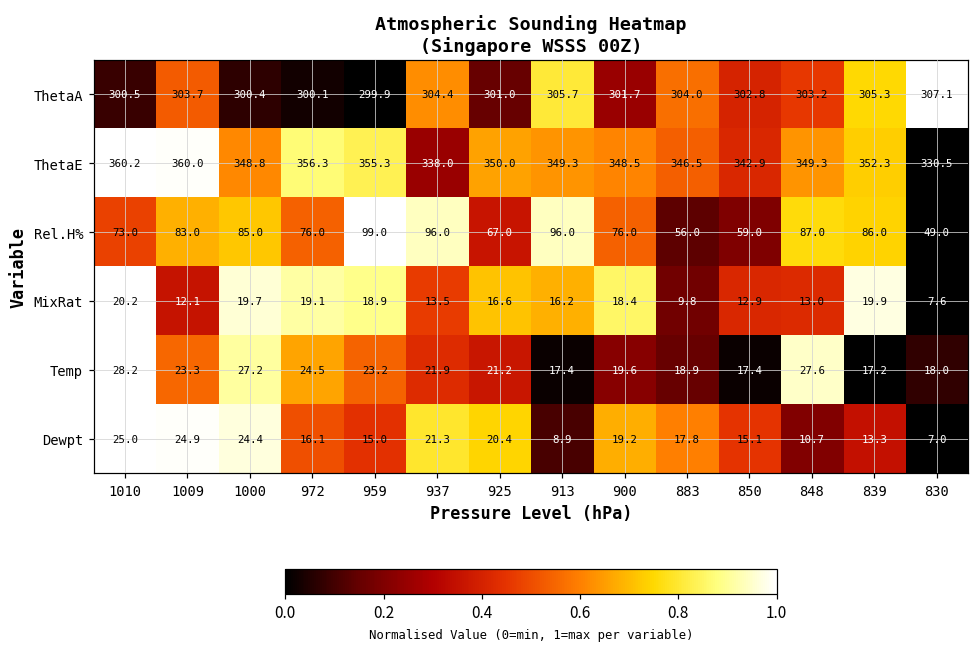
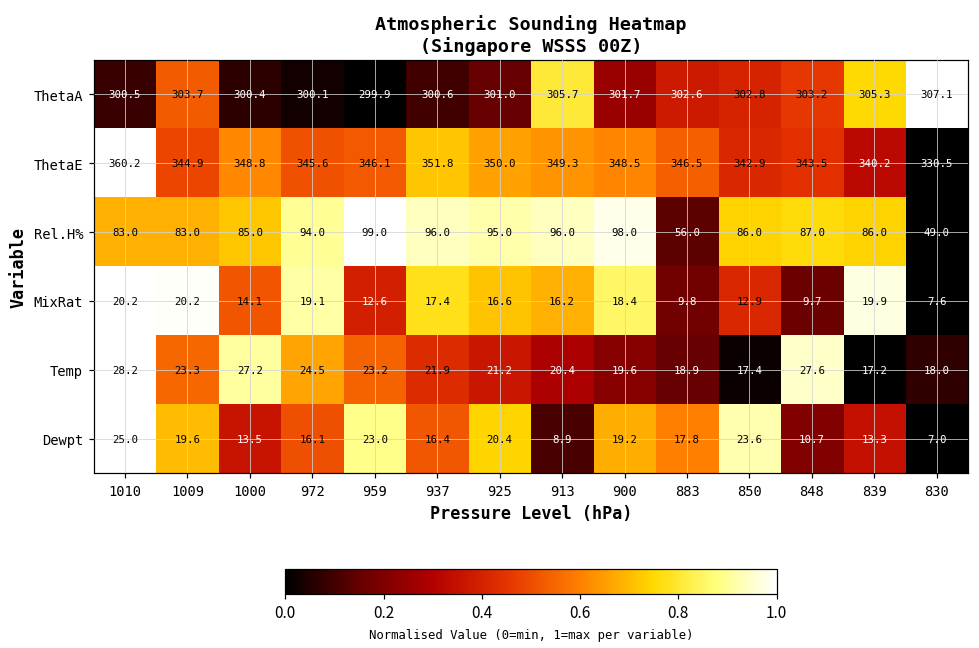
  {
    "ThetaA": {
      "1010": 300.5,
      "1009": 303.7,
      "1000": 300.4,
      "972": 300.1,
      "959": 299.9,
-     "937": 304.4,
+     "937": 300.6,
      "925": 301.0,
      "913": 305.7,
      "900": 301.7,
-     "883": 304.0,
+     "883": 302.6,
      "850": 302.8,
      "848": 303.2,
      "839": 305.3,
      "830": 307.1
    },
    "ThetaE": {
      "1010": 360.2,
-     "1009": 360.0,
+     "1009": 344.9,
      "1000": 348.8,
-     "972": 356.3,
-     "959": 355.3,
-     "937": 338.0,
+     "972": 345.6,
+     "959": 346.1,
+     "937": 351.8,
      "925": 350.0,
      "913": 349.3,
      "900": 348.5,
      "883": 346.5,
      "850": 342.9,
-     "848": 349.3,
-     "839": 352.3,
+     "848": 343.5,
+     "839": 340.2,
      "830": 330.5
    },
    "Rel.H%": {
-     "1010": 73.0,
+     "1010": 83.0,
      "1009": 83.0,
      "1000": 85.0,
-     "972": 76.0,
+     "972": 94.0,
      "959": 99.0,
      "937": 96.0,
-     "925": 67.0,
+     "925": 95.0,
      "913": 96.0,
-     "900": 76.0,
+     "900": 98.0,
      "883": 56.0,
-     "850": 59.0,
+     "850": 86.0,
      "848": 87.0,
      "839": 86.0,
      "830": 49.0
    },
    "MixRat": {
      "1010": 20.2,
-     "1009": 12.1,
-     "1000": 19.7,
+     "1009": 20.2,
+     "1000": 14.1,
      "972": 19.1,
-     "959": 18.9,
-     "937": 13.5,
+     "959": 12.6,
+     "937": 17.4,
      "925": 16.6,
      "913": 16.2,
      "900": 18.4,
      "883": 9.8,
      "850": 12.9,
-     "848": 13.0,
+     "848": 9.7,
      "839": 19.9,
      "830": 7.6
    },
    "Temp": {
      "1010": 28.2,
      "1009": 23.3,
      "1000": 27.2,
      "972": 24.5,
      "959": 23.2,
      "937": 21.9,
      "925": 21.2,
-     "913": 17.4,
+     "913": 20.4,
      "900": 19.6,
      "883": 18.9,
      "850": 17.4,
      "848": 27.6,
      "839": 17.2,
      "830": 18.0
    },
    "Dewpt": {
      "1010": 25.0,
-     "1009": 24.9,
-     "1000": 24.4,
+     "1009": 19.6,
+     "1000": 13.5,
      "972": 16.1,
-     "959": 15.0,
-     "937": 21.3,
+     "959": 23.0,
+     "937": 16.4,
      "925": 20.4,
      "913": 8.9,
      "900": 19.2,
      "883": 17.8,
-     "850": 15.1,
+     "850": 23.6,
      "848": 10.7,
      "839": 13.3,
      "830": 7.0
    }
  }
